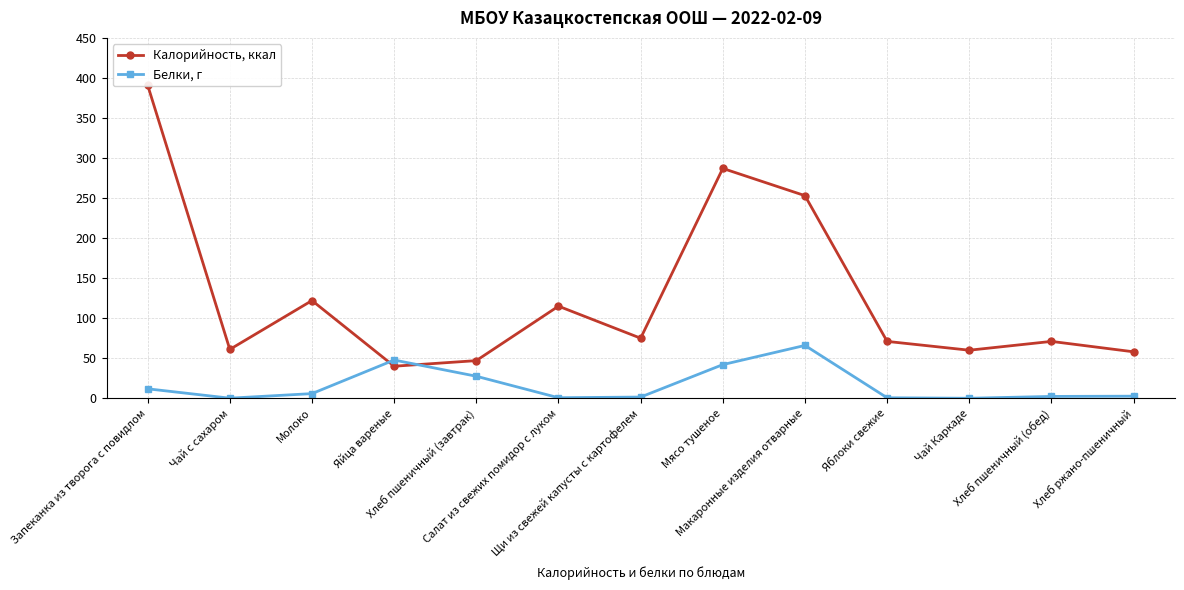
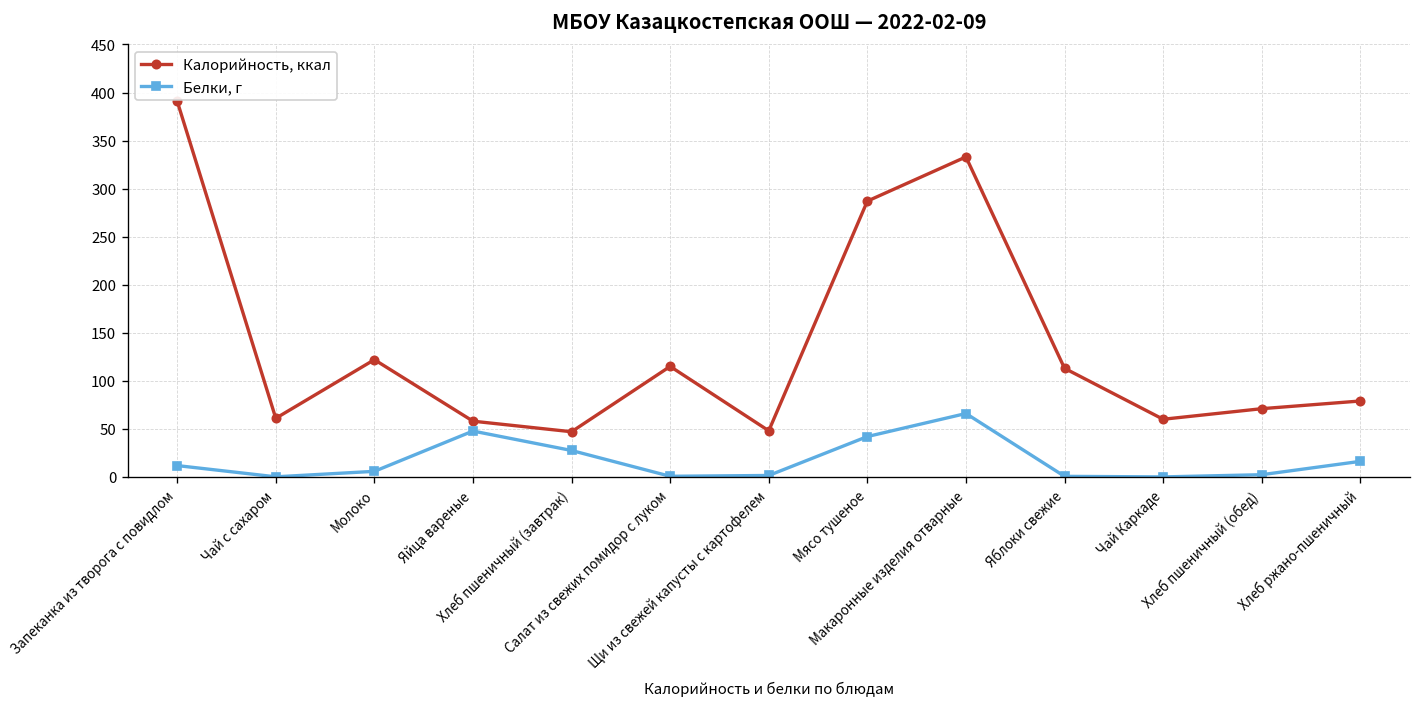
  {
    "Калорийность, ккал": {
      "Чай с сахаром": 60,
      "Молоко": 120,
-     "Яйца вареные": 40,
+     "Яйца вареные": 60,
      "Хлеб пшеничный (завтрак)": 50,
      "Салат из свежих помидор с луком": 120,
-     "Щи из свежей капусты с картофелем": 80,
+     "Щи из свежей капусты с картофелем": 50,
      "Мясо тушеное": 290,
-     "Макаронные изделия отварные": 250,
-     "Яблоки свежие": 70,
+     "Макаронные изделия отварные": 330,
+     "Яблоки свежие": 110,
      "Чай Каркаде": 60,
      "Хлеб пшеничный (обед)": 70,
-     "Хлеб ржано-пшеничный": 60
+     "Хлеб ржано-пшеничный": 80
    },
    "Белки, г": {
      "Запеканка из творога с повидлом": 10,
      "Чай с сахаром": 0,
      "Молоко": 10,
      "Яйца вареные": 50,
      "Хлеб пшеничный (завтрак)": 30,
      "Салат из свежих помидор с луком": 0,
      "Щи из свежей капусты с картофелем": 0,
      "Мясо тушеное": 40,
      "Макаронные изделия отварные": 70,
      "Яблоки свежие": 0,
      "Чай Каркаде": 0,
      "Хлеб пшеничный (обед)": 0,
-     "Хлеб ржано-пшеничный": 0
+     "Хлеб ржано-пшеничный": 20
    }
  }
